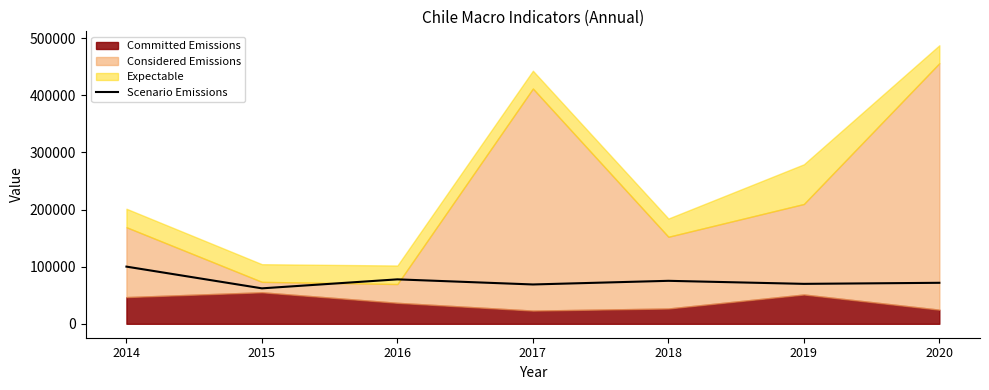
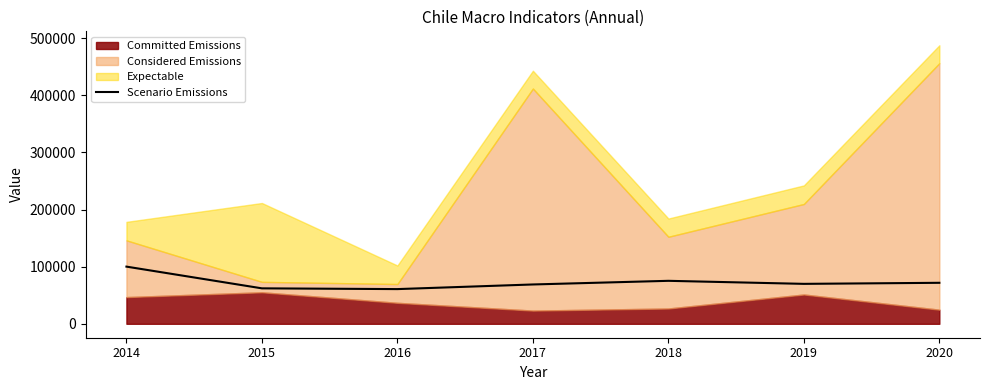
  {
    "Scenario Emissions": {
      "2014": 100000,
      "2015": 60000,
-     "2016": 80000,
+     "2016": 60000,
      "2017": 70000,
      "2018": 80000,
      "2019": 70000,
      "2020": 70000
    },
    "Committed Emissions": {
      "2014": 50000,
      "2015": 60000,
      "2016": 40000,
      "2017": 20000,
      "2018": 30000,
      "2019": 50000,
      "2020": 20000
    },
    "Considered Emissions": {
-     "2014": 120000,
+     "2014": 100000,
      "2015": 20000,
      "2016": 30000,
      "2017": 390000,
      "2018": 130000,
      "2019": 160000,
      "2020": 430000
    },
    "Expectable": {
      "2014": 30000,
-     "2015": 30000,
+     "2015": 140000,
      "2016": 30000,
      "2017": 30000,
      "2018": 30000,
-     "2019": 70000,
+     "2019": 30000,
      "2020": 30000
    }
  }
